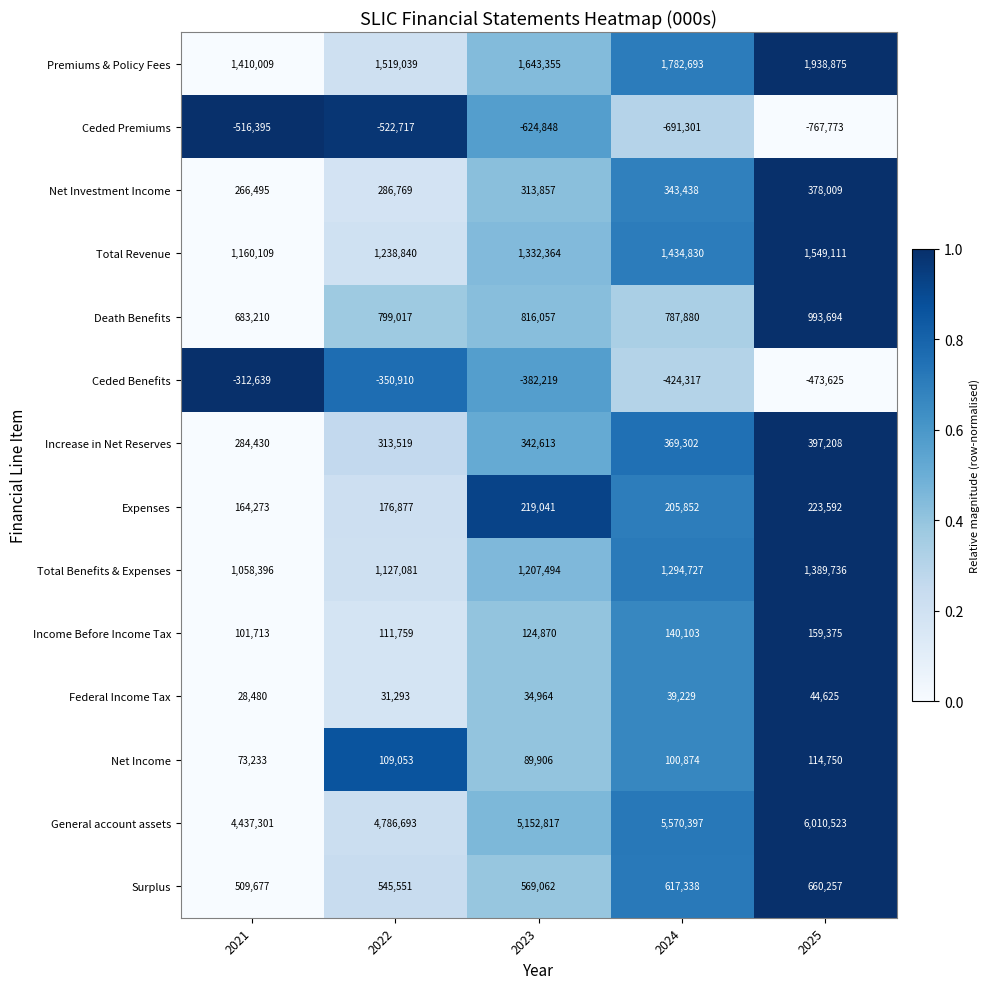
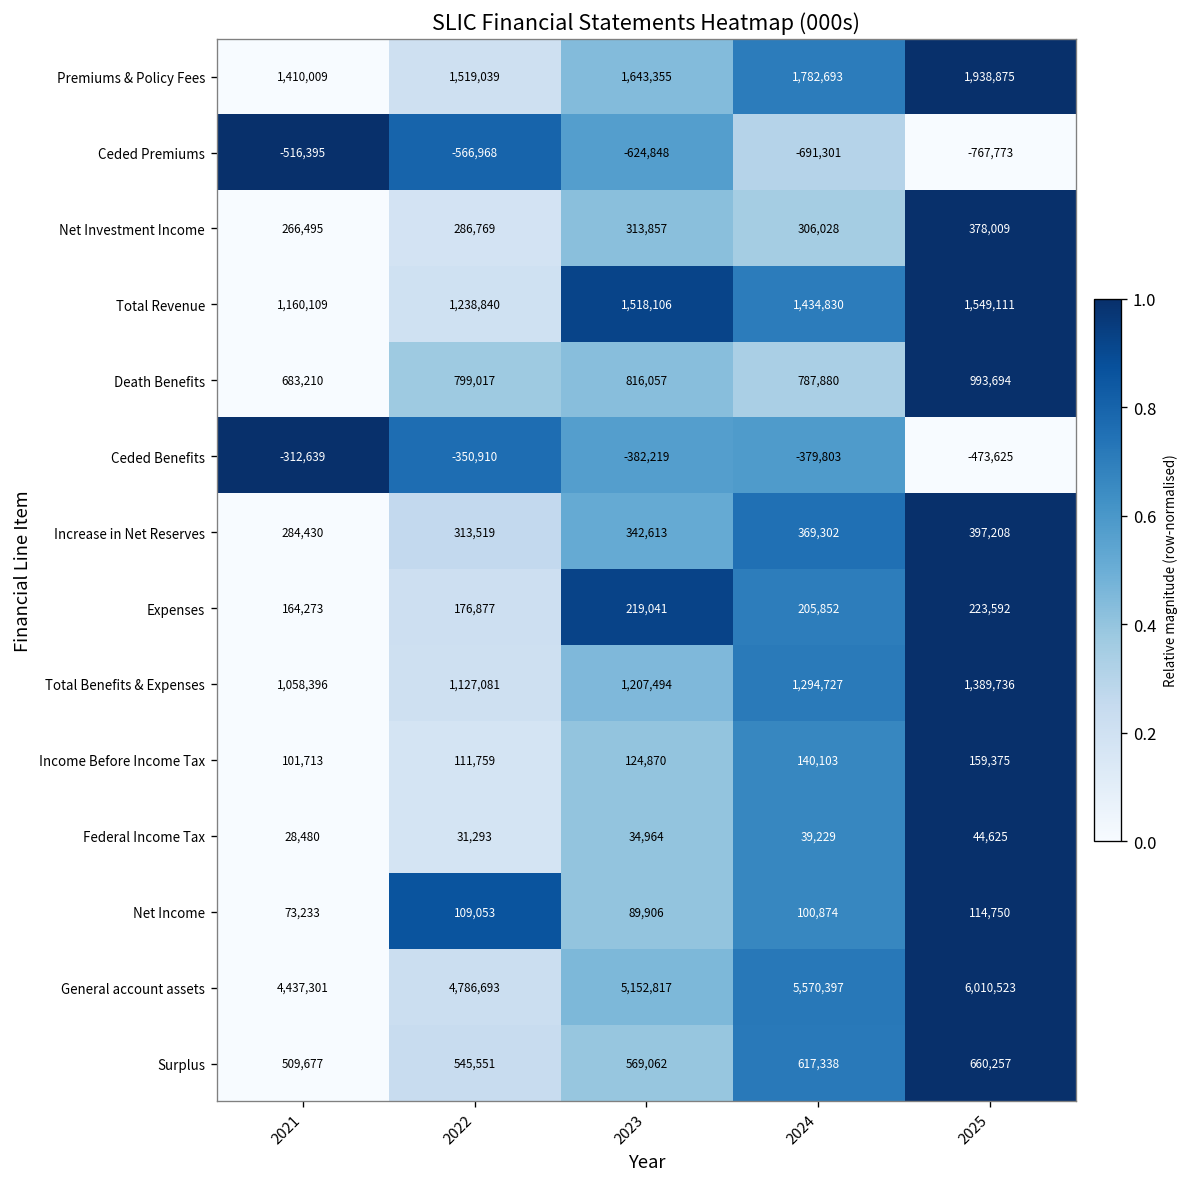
  {
    "Premiums & Policy Fees": {
      "2021": "1,410,009",
      "2022": "1,519,039",
      "2023": "1,643,355",
      "2024": "1,782,693",
      "2025": "1,938,875"
    },
    "Ceded Premiums": {
      "2021": "-516,395",
-     "2022": "-522,717",
+     "2022": "-566,968",
      "2023": "-624,848",
      "2024": "-691,301",
      "2025": "-767,773"
    },
    "Net Investment Income": {
      "2021": "266,495",
      "2022": "286,769",
      "2023": "313,857",
-     "2024": "343,438",
+     "2024": "306,028",
      "2025": "378,009"
    },
    "Total Revenue": {
      "2021": "1,160,109",
      "2022": "1,238,840",
-     "2023": "1,332,364",
+     "2023": "1,518,106",
      "2024": "1,434,830",
      "2025": "1,549,111"
    },
    "Death Benefits": {
      "2021": "683,210",
      "2022": "799,017",
      "2023": "816,057",
      "2024": "787,880",
      "2025": "993,694"
    },
    "Ceded Benefits": {
      "2021": "-312,639",
      "2022": "-350,910",
      "2023": "-382,219",
-     "2024": "-424,317",
+     "2024": "-379,803",
      "2025": "-473,625"
    },
    "Increase in Net Reserves": {
      "2021": "284,430",
      "2022": "313,519",
      "2023": "342,613",
      "2024": "369,302",
      "2025": "397,208"
    },
    "Expenses": {
      "2021": "164,273",
      "2022": "176,877",
      "2023": "219,041",
      "2024": "205,852",
      "2025": "223,592"
    },
    "Total Benefits & Expenses": {
      "2021": "1,058,396",
      "2022": "1,127,081",
      "2023": "1,207,494",
      "2024": "1,294,727",
      "2025": "1,389,736"
    },
    "Income Before Income Tax": {
      "2021": "101,713",
      "2022": "111,759",
      "2023": "124,870",
      "2024": "140,103",
      "2025": "159,375"
    },
    "Federal Income Tax": {
      "2021": "28,480",
      "2022": "31,293",
      "2023": "34,964",
      "2024": "39,229",
      "2025": "44,625"
    },
    "Net Income": {
      "2021": "73,233",
      "2022": "109,053",
      "2023": "89,906",
      "2024": "100,874",
      "2025": "114,750"
    },
    "General account assets": {
      "2021": "4,437,301",
      "2022": "4,786,693",
      "2023": "5,152,817",
      "2024": "5,570,397",
      "2025": "6,010,523"
    },
    "Surplus": {
      "2021": "509,677",
      "2022": "545,551",
      "2023": "569,062",
      "2024": "617,338",
      "2025": "660,257"
    }
  }
